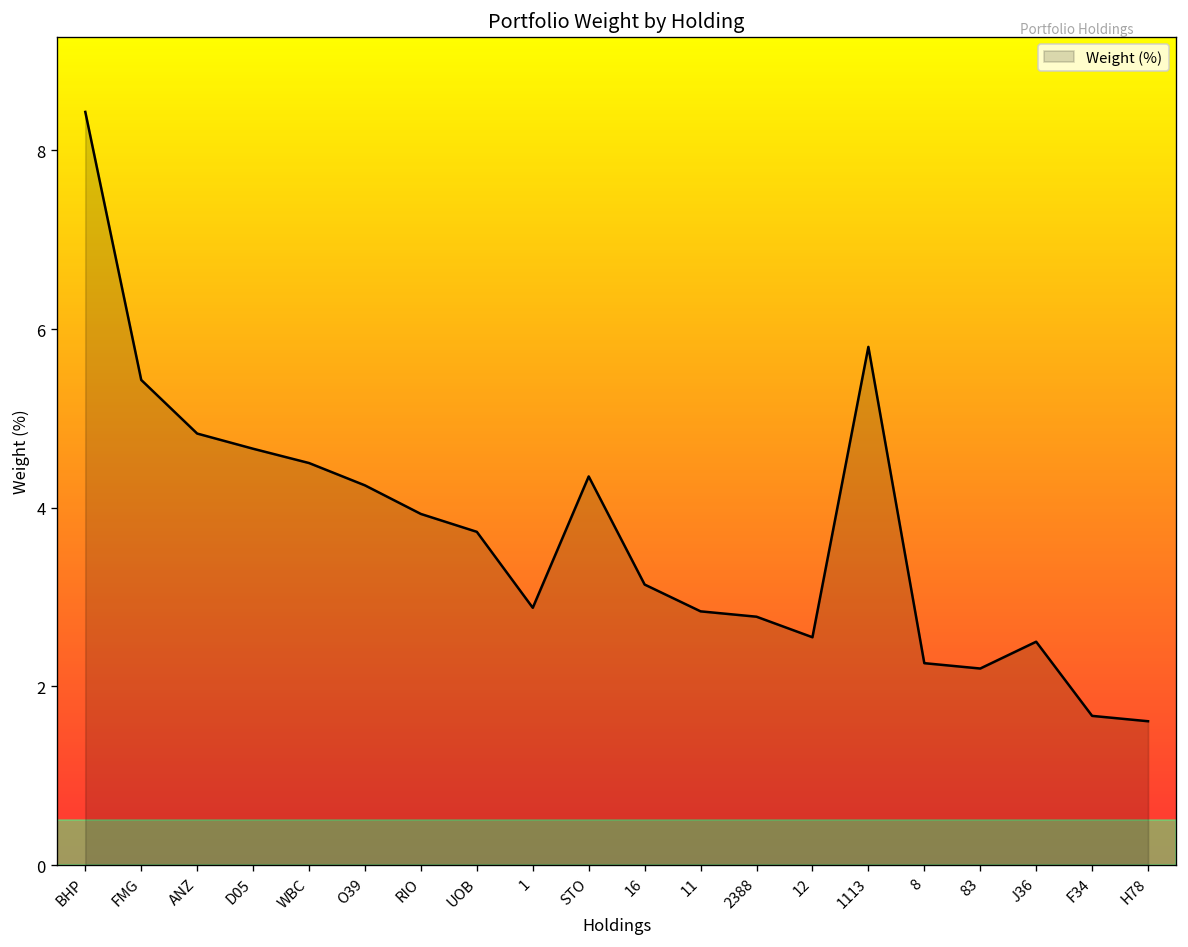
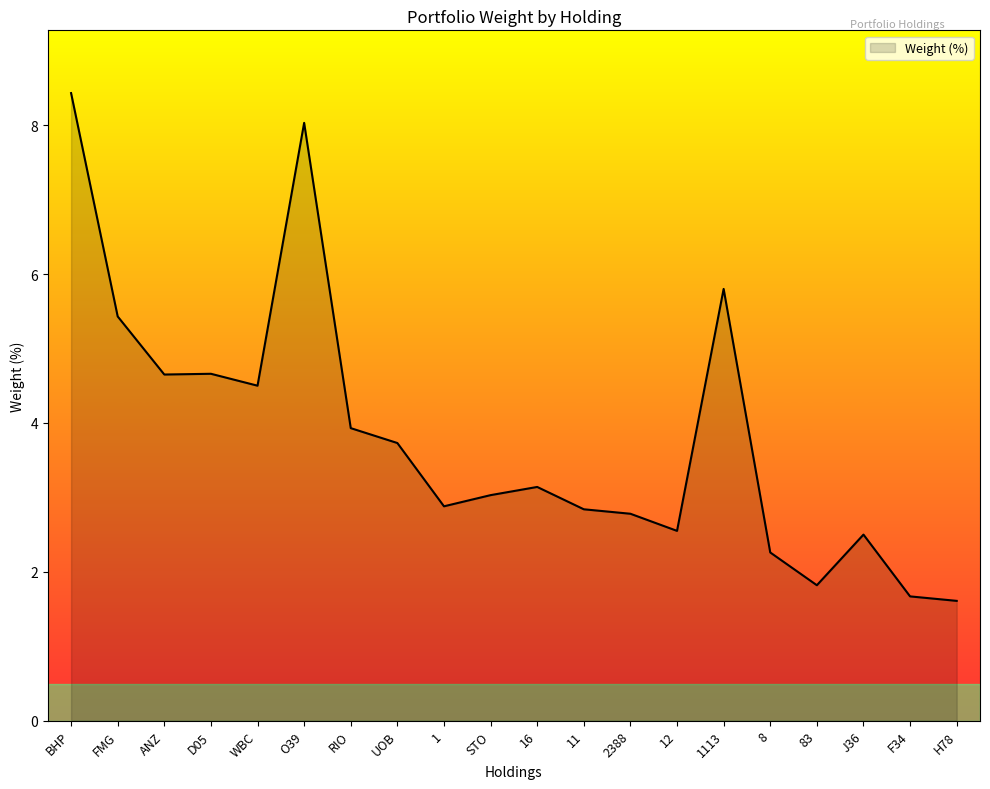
  {
    "BHP": 8.4,
    "FMG": 5.4,
-   "ANZ": 4.8,
+   "ANZ": 4.7,
    "D05": 4.7,
    "WBC": 4.5,
-   "O39": 4.3,
+   "O39": 8.0,
    "RIO": 3.9,
    "UOB": 3.7,
    "1": 2.9,
-   "STO": 4.4,
+   "STO": 3.0,
    "16": 3.1,
    "11": 2.8,
    "2388": 2.8,
    "12": 2.6,
    "1113": 5.8,
    "8": 2.3,
-   "83": 2.2,
+   "83": 1.8,
    "J36": 2.5,
    "F34": 1.7,
    "H78": 1.6
  }
